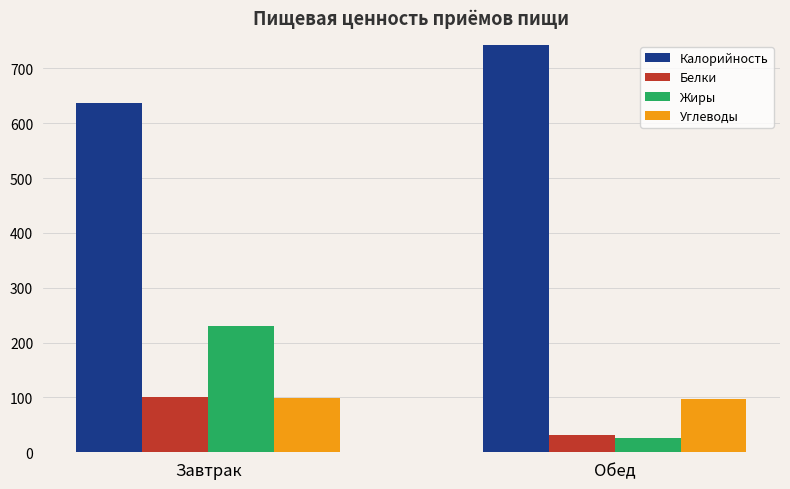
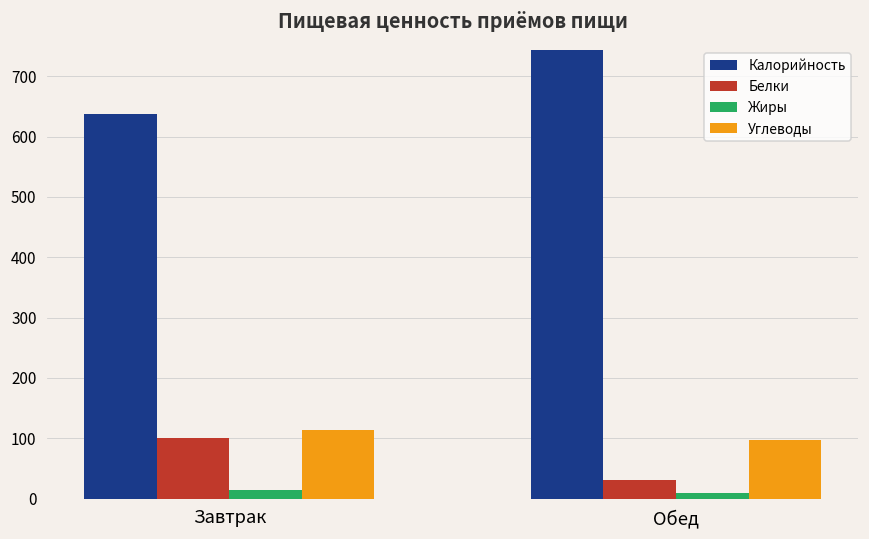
  {
    "Калорийность": {
      "Завтрак": 640,
      "Обед": 740
    },
    "Белки": {
      "Завтрак": 100,
      "Обед": 30
    },
    "Жиры": {
-     "Завтрак": 230,
-     "Обед": 30
+     "Завтрак": 10,
+     "Обед": 10
    },
    "Углеводы": {
-     "Завтрак": 100,
+     "Завтрак": 110,
      "Обед": 100
    }
  }
